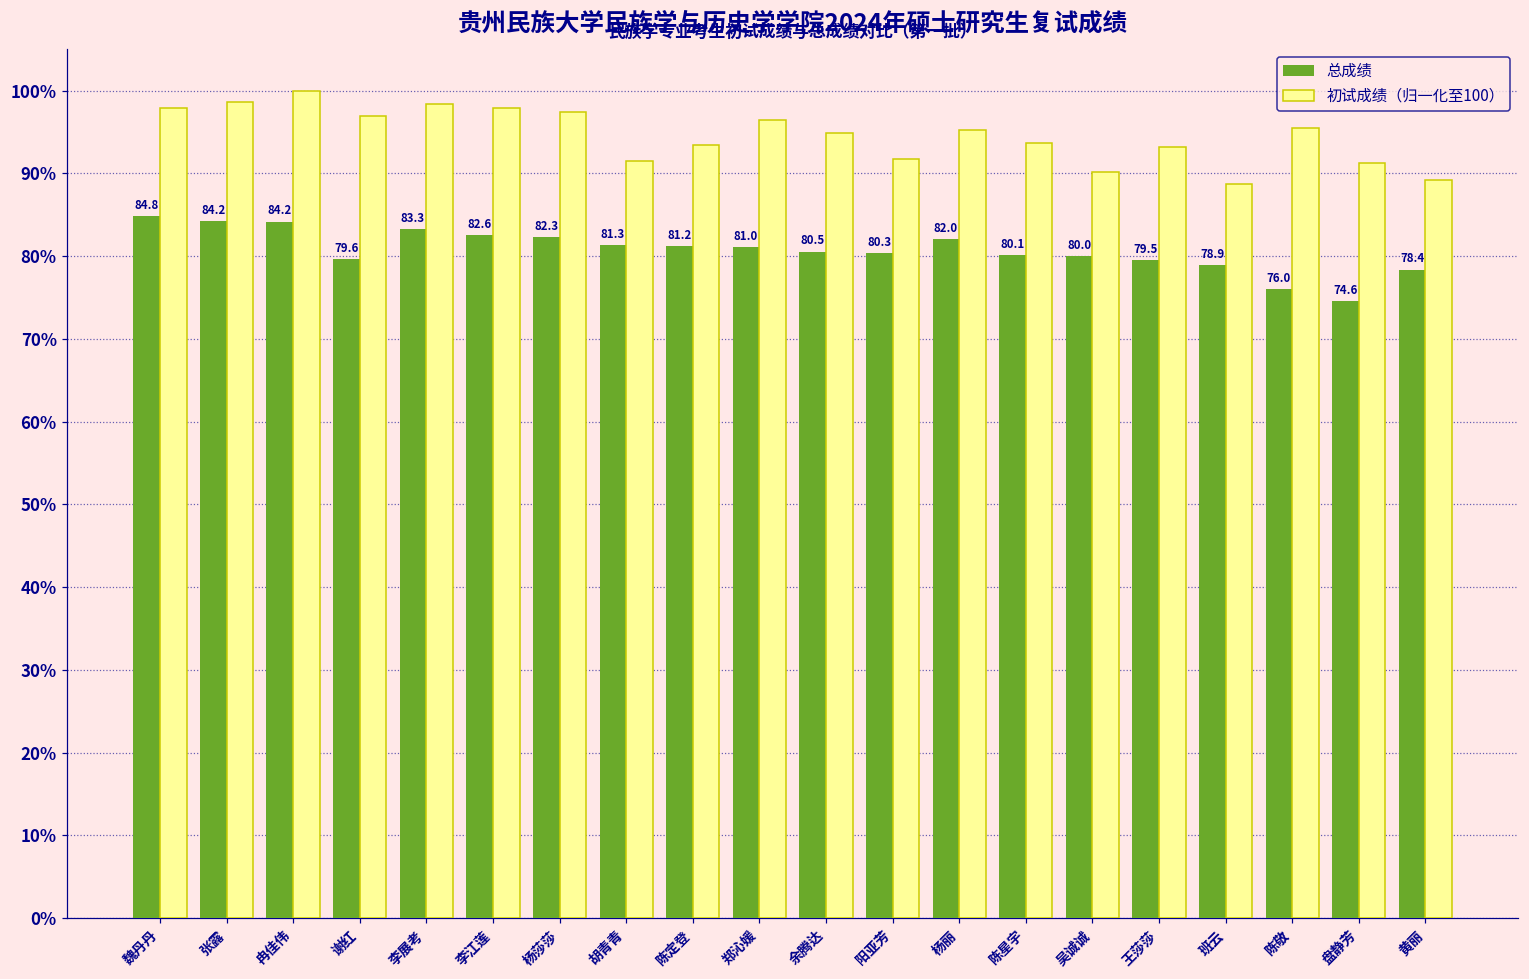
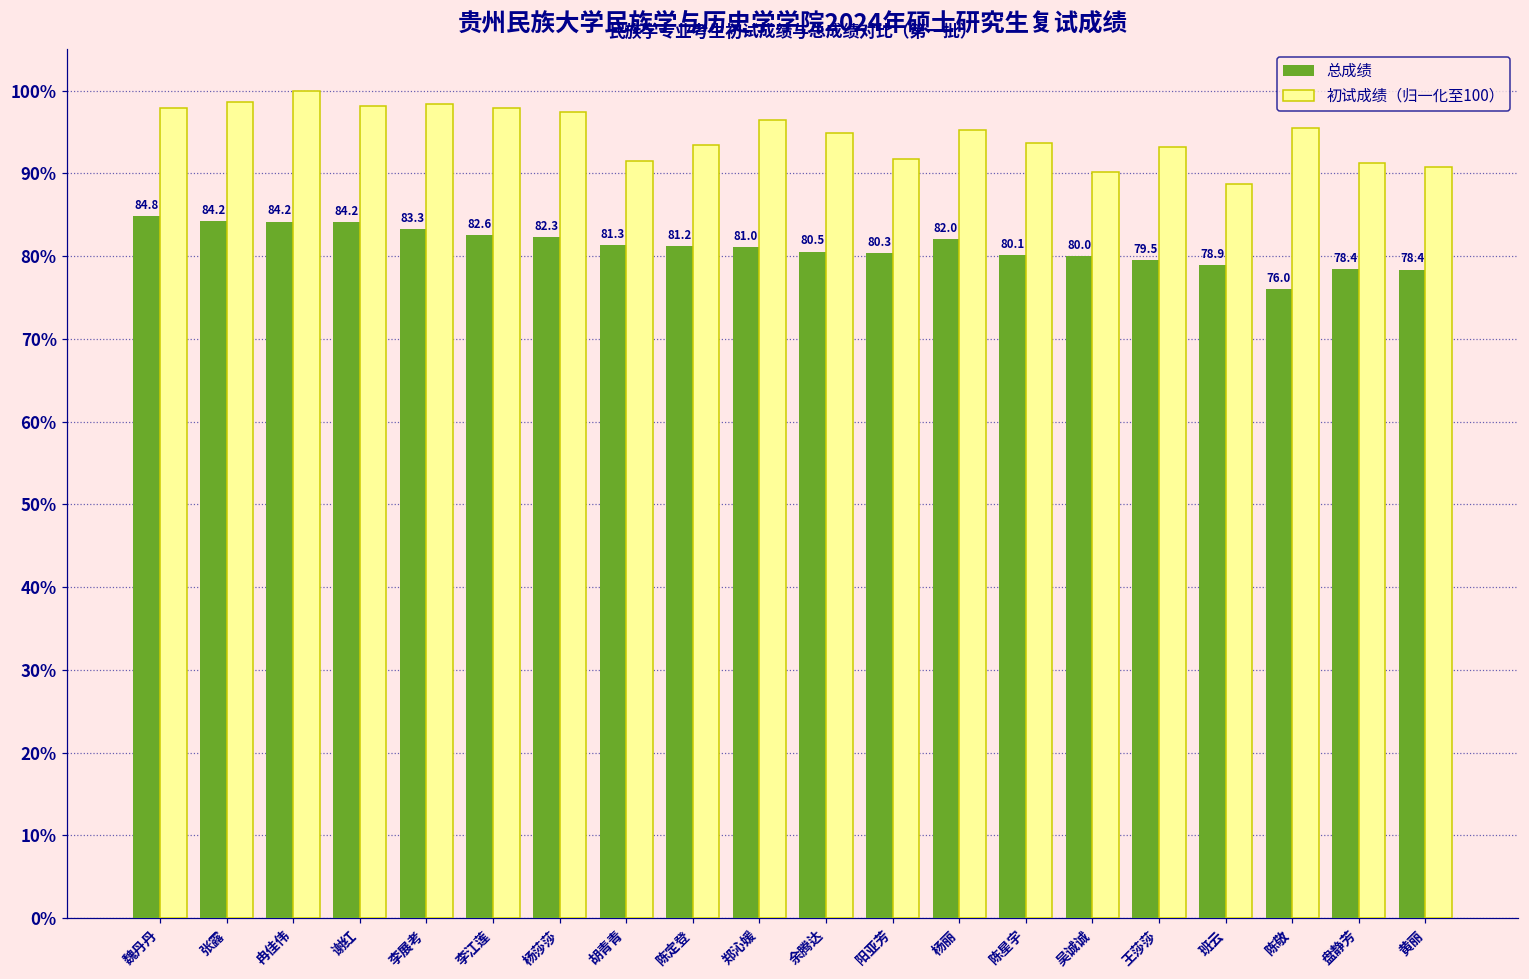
  {
    "总成绩": {
      "魏丹丹": "84.8",
      "张露": "84.2",
      "冉佳伟": "84.2",
-     "谢红": "79.6",
+     "谢红": "84.2",
      "李展考": "83.3",
      "李江莲": "82.6",
      "杨莎莎": "82.3",
      "胡青青": "81.3",
      "陈定登": "81.2",
      "郑沁媛": "81.0",
      "余腾达": "80.5",
      "阳亚芳": "80.3",
      "杨丽": "82.0",
      "陈星宇": "80.1",
      "吴诚诚": "80.0",
      "王莎莎": "79.5",
      "班云": "78.9",
      "陈敬": "76.0",
-     "盘静芳": "74.6",
+     "盘静芳": "78.4",
      "黄丽": "78.4"
    },
    "初试成绩（归一化至100）": {
      "魏丹丹": "98%",
      "张露": "99%",
      "冉佳伟": "100%",
-     "谢红": "97%",
+     "谢红": "98%",
      "李展考": "98%",
      "李江莲": "98%",
      "杨莎莎": "97%",
      "胡青青": "92%",
      "陈定登": "93%",
      "郑沁媛": "96%",
      "余腾达": "95%",
      "阳亚芳": "92%",
      "杨丽": "95%",
      "陈星宇": "94%",
      "吴诚诚": "90%",
      "王莎莎": "93%",
      "班云": "89%",
      "陈敬": "96%",
      "盘静芳": "91%",
-     "黄丽": "89%"
+     "黄丽": "91%"
    }
  }
